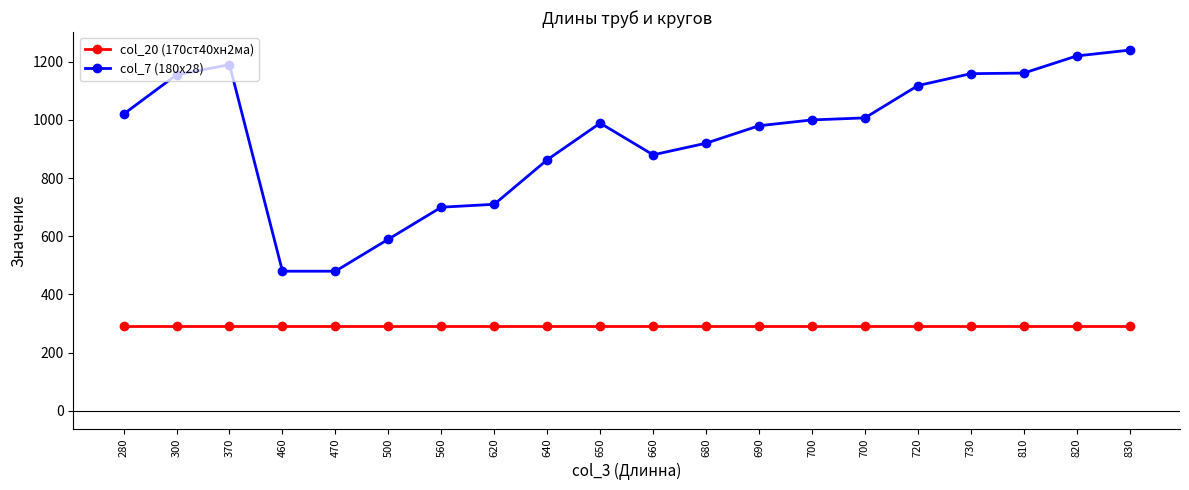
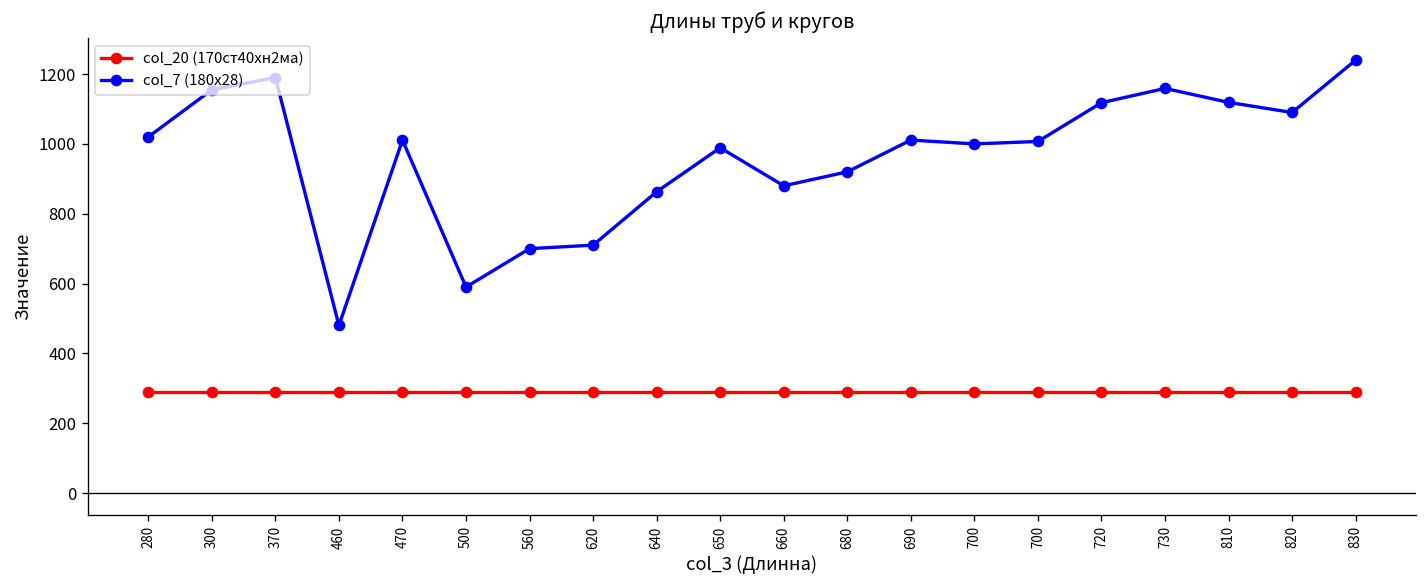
  {
    "col_20 (170ст40хн2ма)": {
      "280": 290,
      "300": 290,
      "370": 290,
      "460": 290,
      "470": 290,
      "500": 290,
      "560": 290,
      "620": 290,
      "640": 290,
      "650": 290,
      "660": 290,
      "680": 290,
      "690": 290,
      "720": 290,
      "730": 290,
      "810": 290,
      "820": 290,
      "830": 290
    },
    "col_7 (180х28)": {
      "280": 1020,
      "460": 480,
-     "470": 480,
+     "470": 1010,
      "500": 590,
      "560": 700,
      "620": 710,
      "640": 860,
      "650": 990,
      "660": 880,
      "680": 920,
-     "690": 980,
+     "690": 1010,
      "720": 1120,
      "730": 1160,
-     "810": 1160,
-     "820": 1220,
+     "810": 1120,
+     "820": 1090,
      "830": 1240
    }
  }
